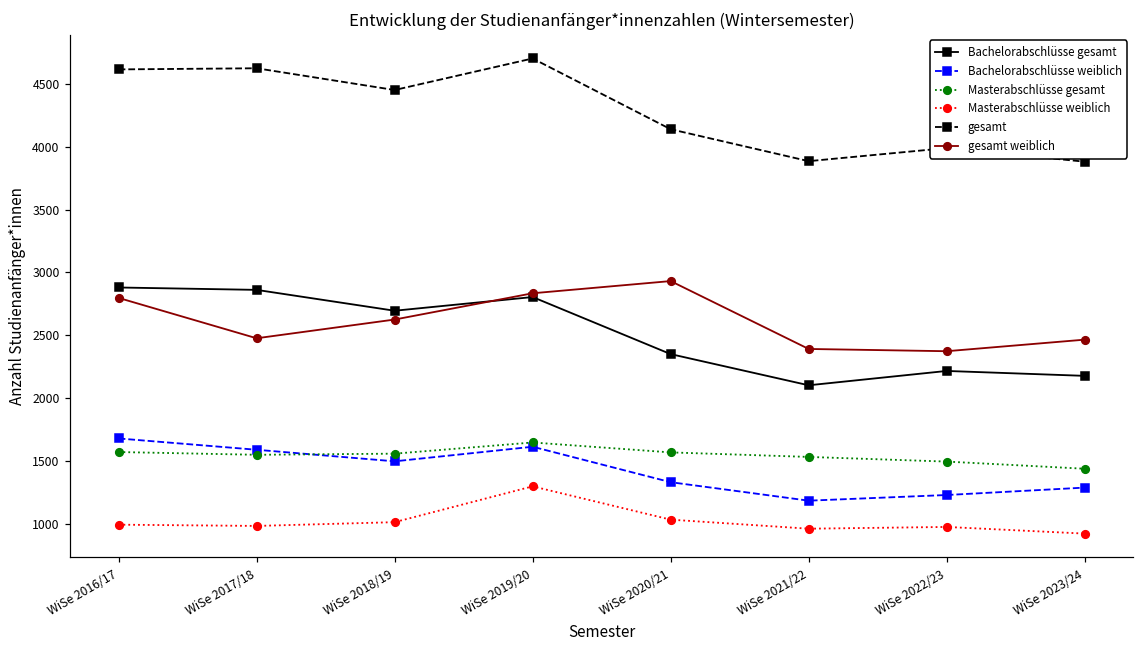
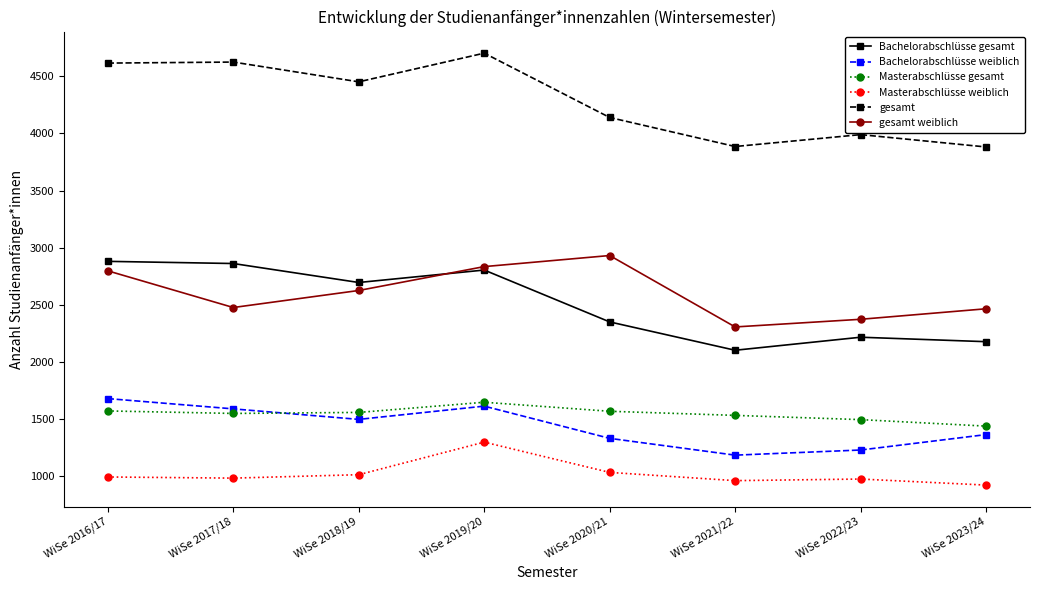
  {
    "Bachelorabschlüsse weiblich": {
      "WiSe 2016/17": 1680,
      "WiSe 2017/18": 1590,
      "WiSe 2018/19": 1500,
      "WiSe 2019/20": 1610,
      "WiSe 2020/21": 1330,
      "WiSe 2021/22": 1180,
      "WiSe 2022/23": 1230,
-     "WiSe 2023/24": 1290
+     "WiSe 2023/24": 1360
    },
    "Masterabschlüsse gesamt": {
      "WiSe 2016/17": 1570,
      "WiSe 2017/18": 1550,
      "WiSe 2018/19": 1560,
      "WiSe 2019/20": 1650,
      "WiSe 2020/21": 1570,
      "WiSe 2021/22": 1530,
      "WiSe 2022/23": 1500,
      "WiSe 2023/24": 1440
    },
    "Masterabschlüsse weiblich": {
      "WiSe 2016/17": 990,
      "WiSe 2017/18": 980,
      "WiSe 2018/19": 1010,
      "WiSe 2019/20": 1300,
      "WiSe 2020/21": 1030,
      "WiSe 2021/22": 960,
      "WiSe 2022/23": 980,
      "WiSe 2023/24": 920
    },
    "gesamt weiblich": {
      "WiSe 2016/17": 2800,
      "WiSe 2017/18": 2480,
      "WiSe 2018/19": 2630,
      "WiSe 2019/20": 2830,
      "WiSe 2020/21": 2930,
-     "WiSe 2021/22": 2390,
+     "WiSe 2021/22": 2310,
      "WiSe 2022/23": 2370,
      "WiSe 2023/24": 2470
    }
  }
